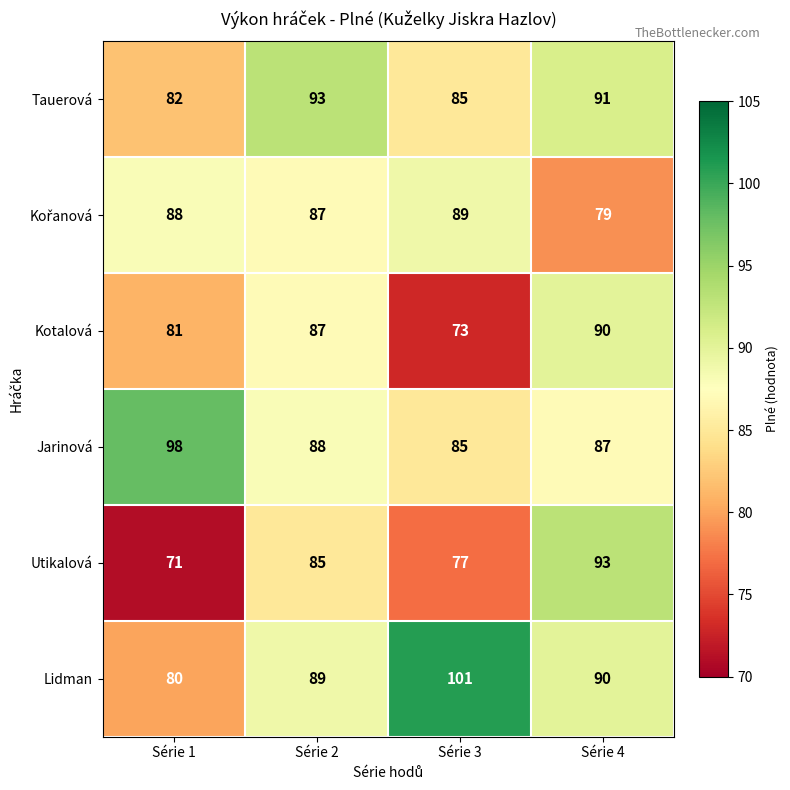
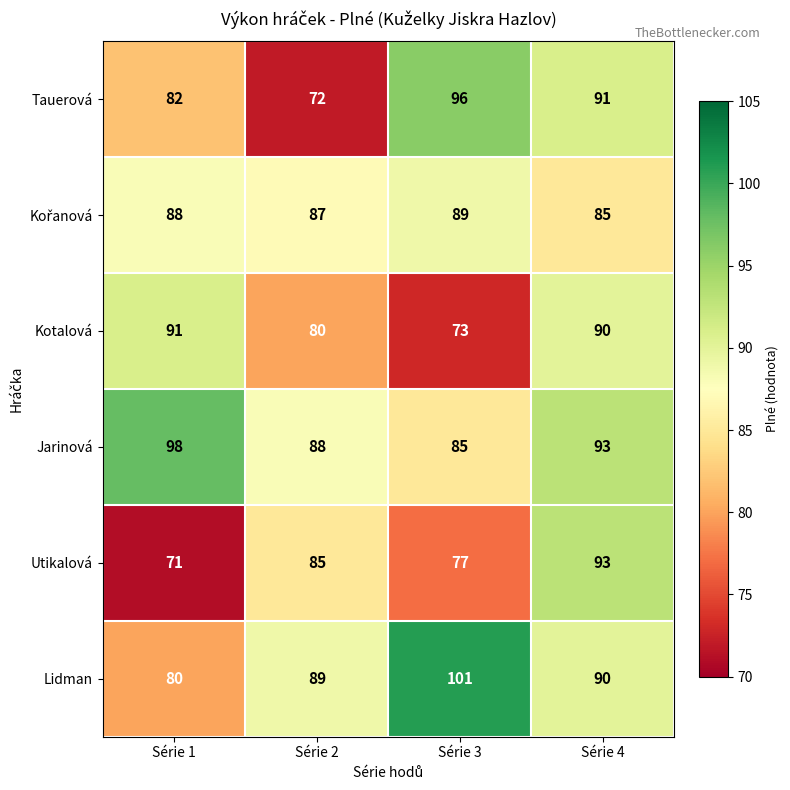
  {
    "Tauerová": {
      "Série 1": 82,
-     "Série 2": 93,
-     "Série 3": 85,
+     "Série 2": 72,
+     "Série 3": 96,
      "Série 4": 91
    },
    "Kořanová": {
      "Série 1": 88,
      "Série 2": 87,
      "Série 3": 89,
-     "Série 4": 79
+     "Série 4": 85
    },
    "Kotalová": {
-     "Série 1": 81,
-     "Série 2": 87,
+     "Série 1": 91,
+     "Série 2": 80,
      "Série 3": 73,
      "Série 4": 90
    },
    "Jarinová": {
      "Série 1": 98,
      "Série 2": 88,
      "Série 3": 85,
-     "Série 4": 87
+     "Série 4": 93
    },
    "Utikalová": {
      "Série 1": 71,
      "Série 2": 85,
      "Série 3": 77,
      "Série 4": 93
    },
    "Lidman": {
      "Série 1": 80,
      "Série 2": 89,
      "Série 3": 101,
      "Série 4": 90
    }
  }
